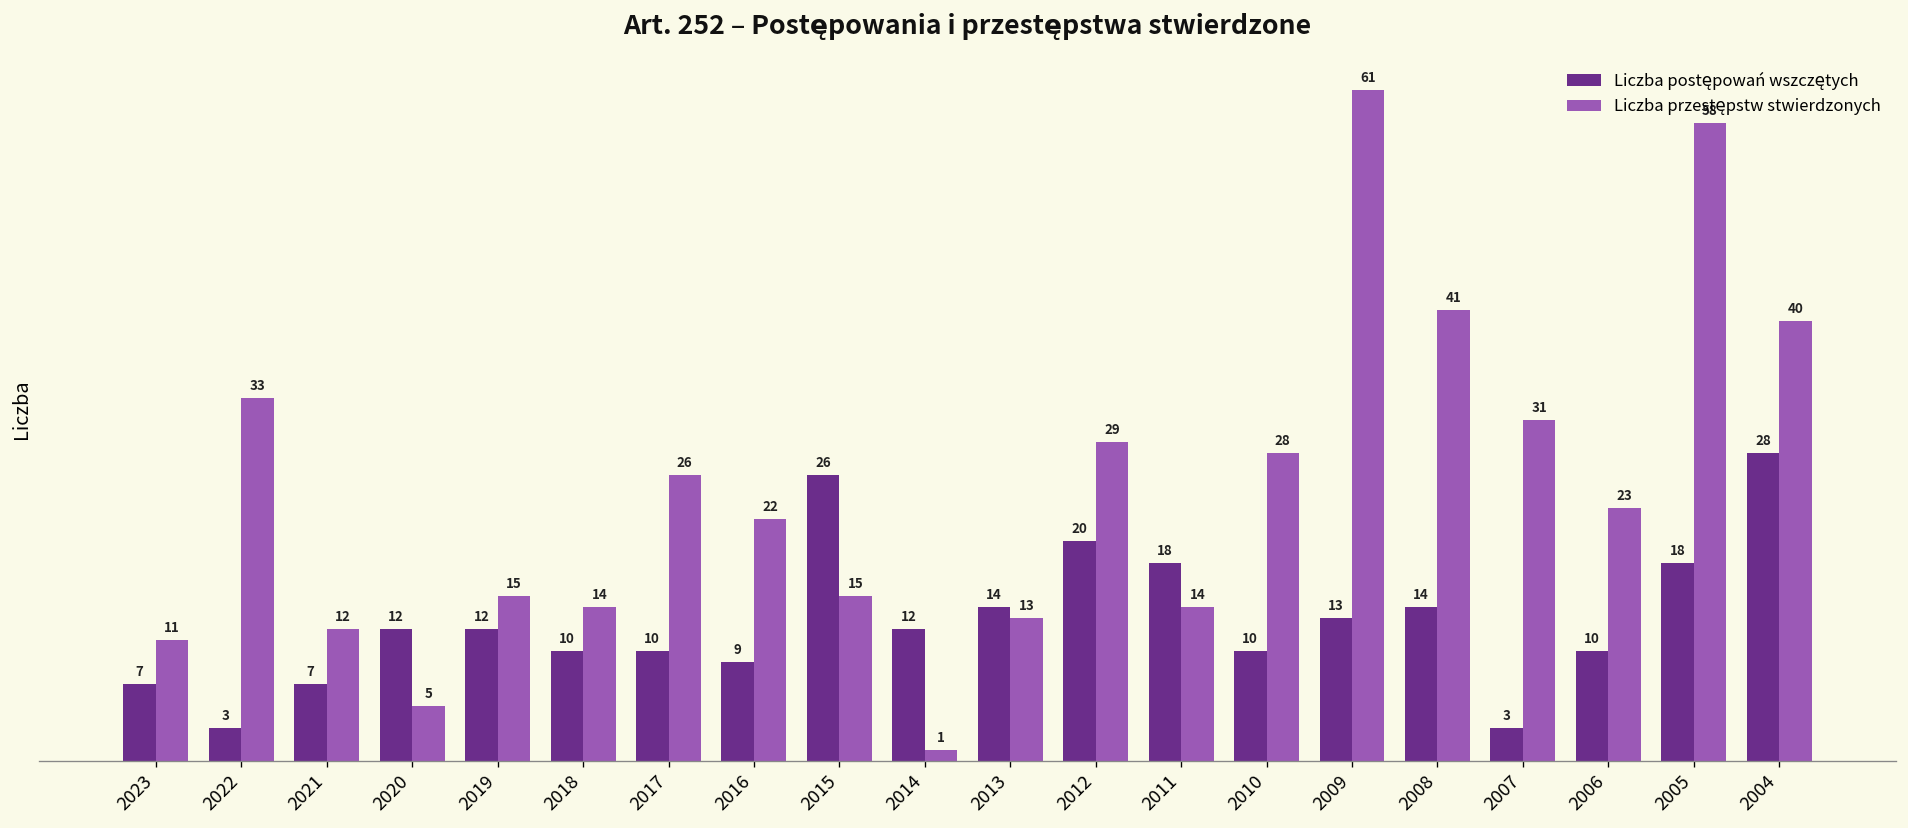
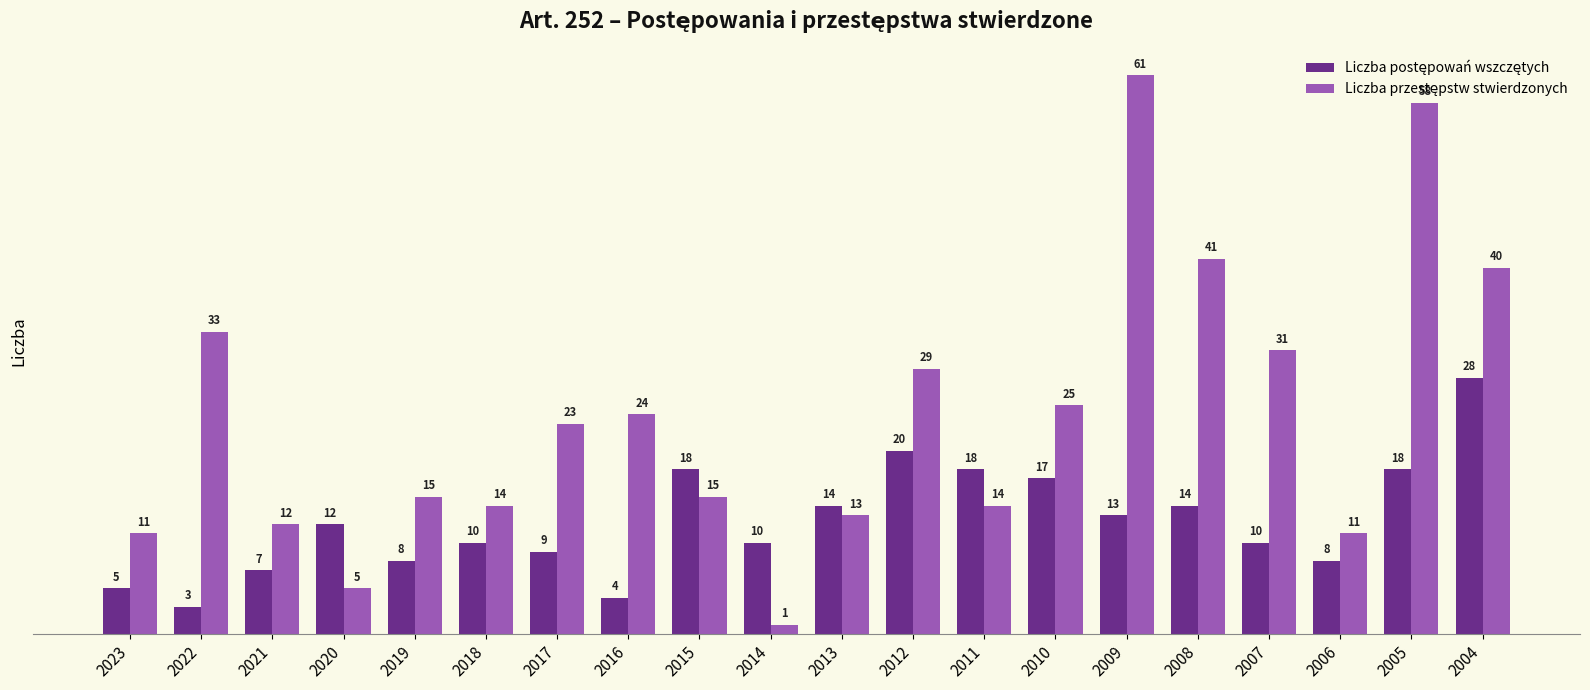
  {
    "Liczba postępowań wszczętych": {
-     "2023": 7,
+     "2023": 5,
      "2022": 3,
      "2021": 7,
      "2020": 12,
-     "2019": 12,
+     "2019": 8,
      "2018": 10,
-     "2017": 10,
-     "2016": 9,
-     "2015": 26,
-     "2014": 12,
+     "2017": 9,
+     "2016": 4,
+     "2015": 18,
+     "2014": 10,
      "2013": 14,
      "2012": 20,
      "2011": 18,
-     "2010": 10,
+     "2010": 17,
      "2009": 13,
      "2008": 14,
-     "2007": 3,
-     "2006": 10,
+     "2007": 10,
+     "2006": 8,
      "2005": 18,
      "2004": 28
    },
    "Liczba przestępstw stwierdzonych": {
      "2023": 11,
      "2022": 33,
      "2021": 12,
      "2020": 5,
      "2019": 15,
      "2018": 14,
-     "2017": 26,
-     "2016": 22,
+     "2017": 23,
+     "2016": 24,
      "2015": 15,
      "2014": 1,
      "2013": 13,
      "2012": 29,
      "2011": 14,
-     "2010": 28,
+     "2010": 25,
      "2009": 61,
      "2008": 41,
      "2007": 31,
-     "2006": 23,
+     "2006": 11,
      "2005": 58,
      "2004": 40
    }
  }
